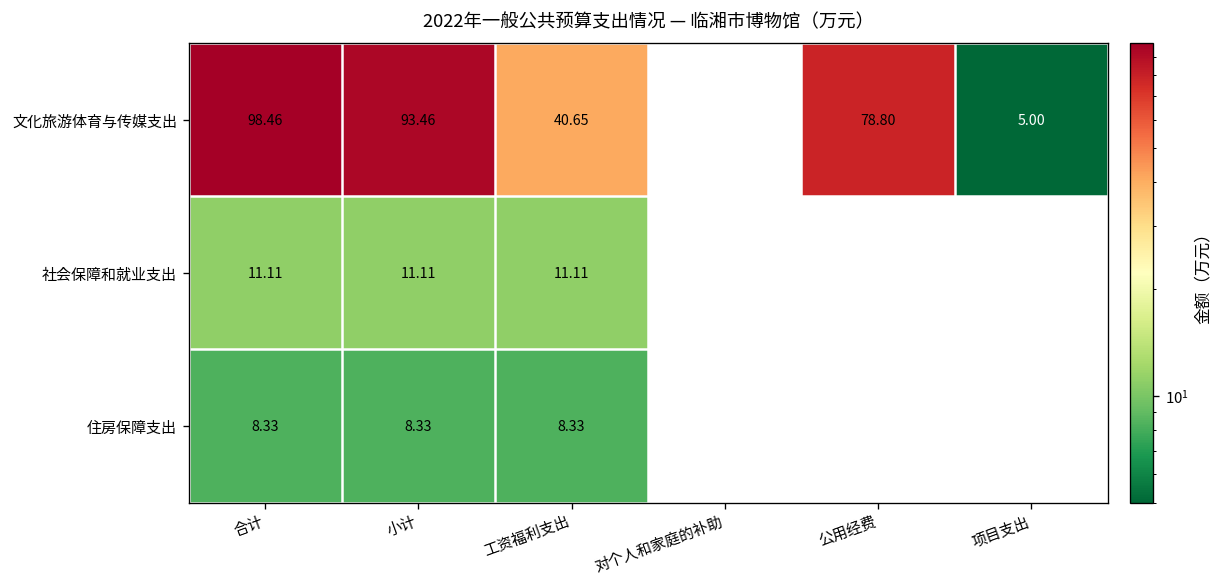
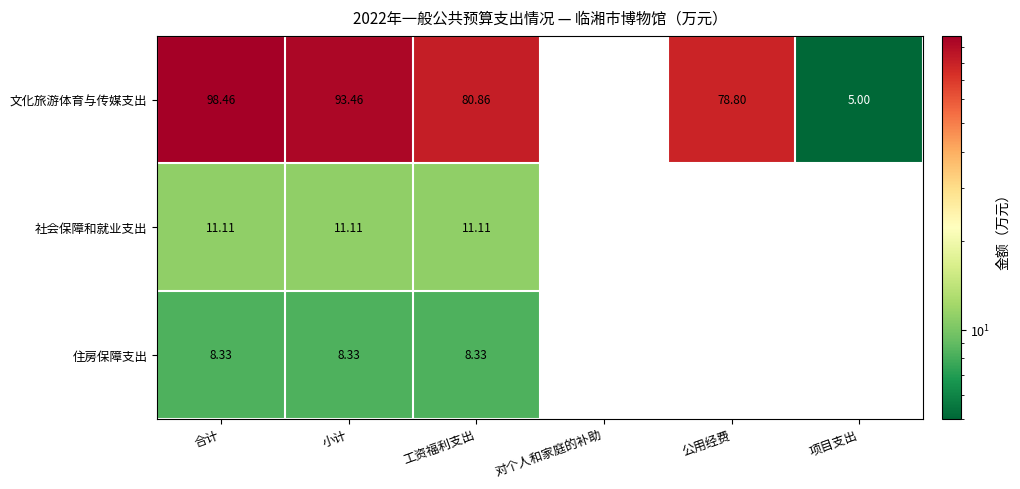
  {
    "文化旅游体育与传媒支出": {
      "合计": 98.46,
      "小计": 93.46,
-     "工资福利支出": 40.65,
+     "工资福利支出": 80.86,
      "公用经费": 78.80,
      "项目支出": 5.00
    },
    "社会保障和就业支出": {
      "合计": 11.11,
      "小计": 11.11,
      "工资福利支出": 11.11
    },
    "住房保障支出": {
      "合计": 8.33,
      "小计": 8.33,
      "工资福利支出": 8.33
    }
  }
